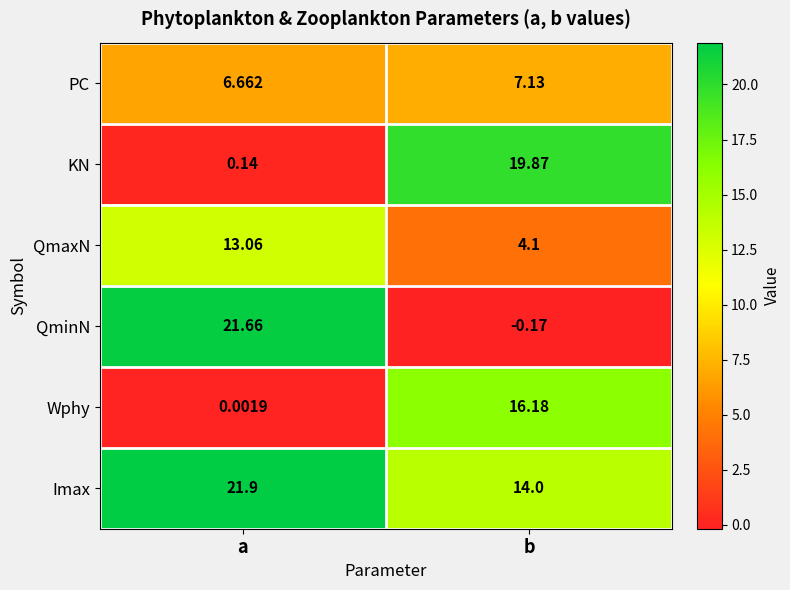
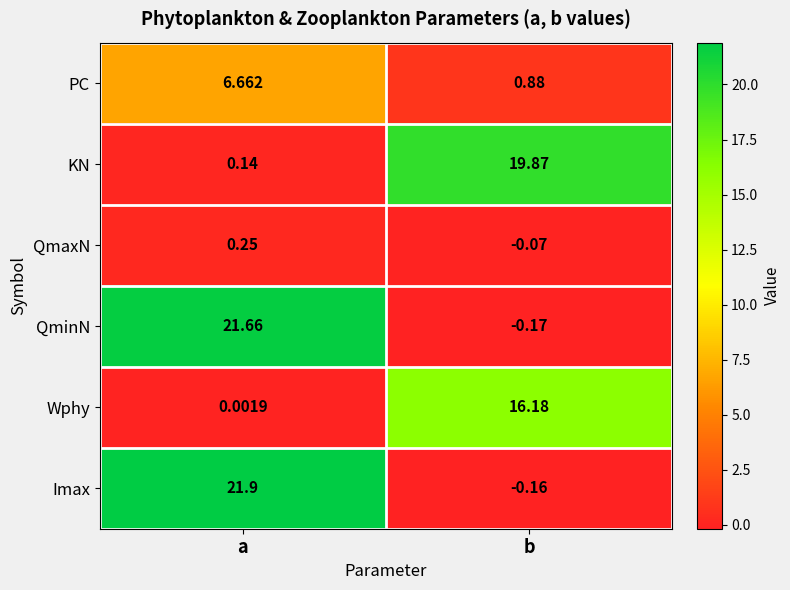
  {
    "PC": {
      "a": 6.662,
-     "b": 7.13
+     "b": 0.88
    },
    "KN": {
      "a": 0.14,
      "b": 19.87
    },
    "QmaxN": {
-     "a": 13.06,
-     "b": 4.1
+     "a": 0.25,
+     "b": -0.07
    },
    "QminN": {
      "a": 21.66,
      "b": -0.17
    },
    "Wphy": {
      "a": 0.0019,
      "b": 16.18
    },
    "Imax": {
      "a": 21.9,
-     "b": 14.0
+     "b": -0.16
    }
  }
